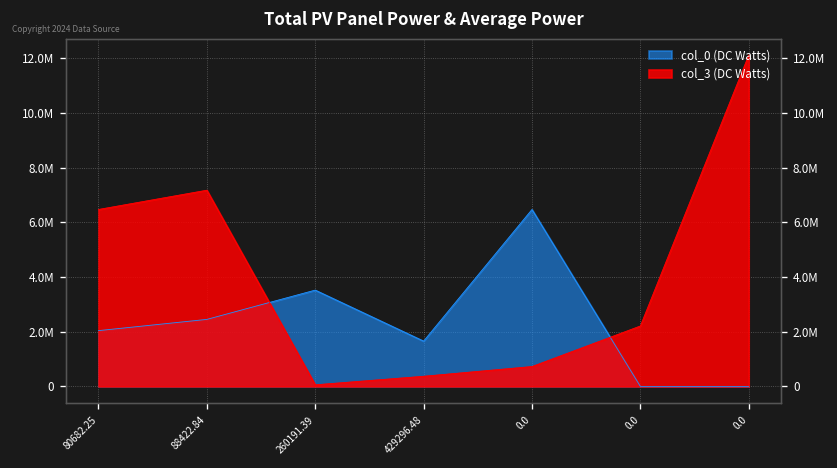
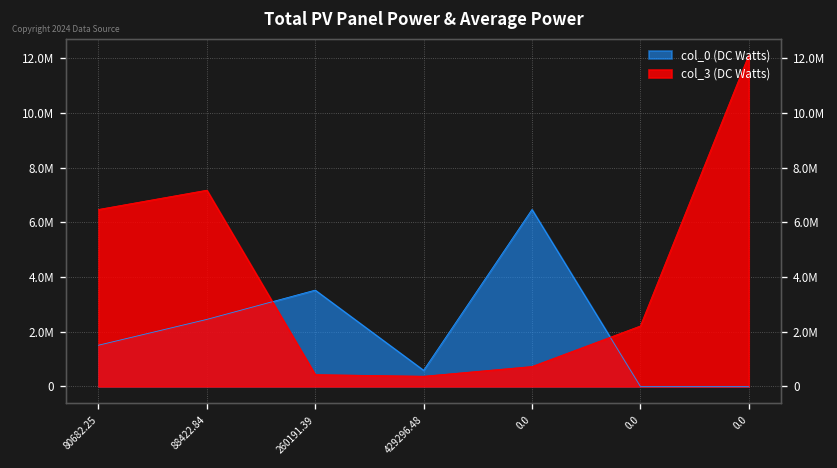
  {
    "col_0 (DC Watts)": {
-     "80682.25": 2000000,
+     "80682.25": 1500000,
      "88422.84": 2500000,
      "260191.39": 3500000,
-     "429296.48": 1700000
+     "429296.48": 600000
    },
    "col_3 (DC Watts)": {
      "80682.25": 6500000,
      "88422.84": 7200000,
-     "260191.39": 100000,
+     "260191.39": 400000,
      "429296.48": 400000
    }
  }
